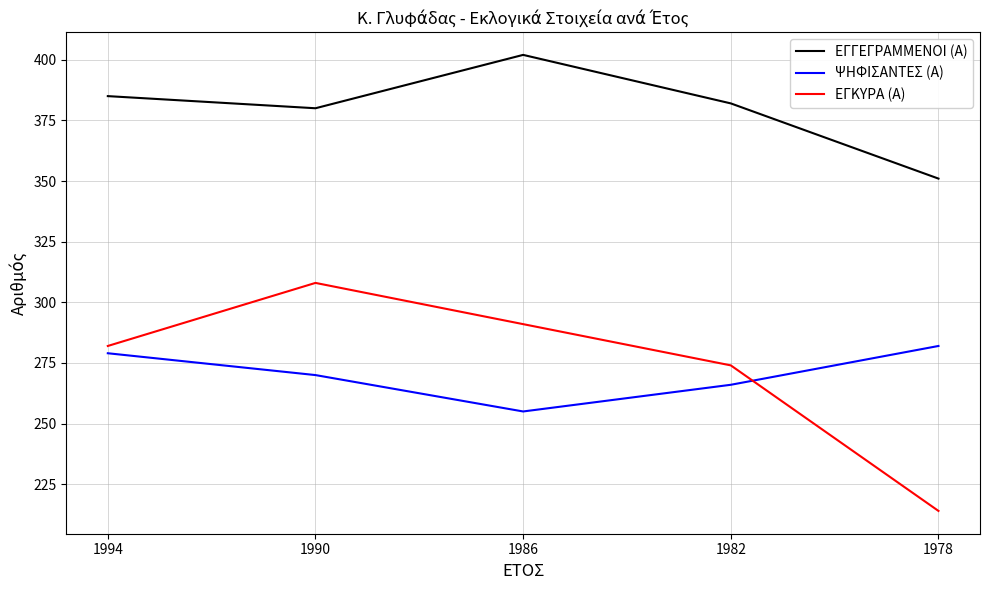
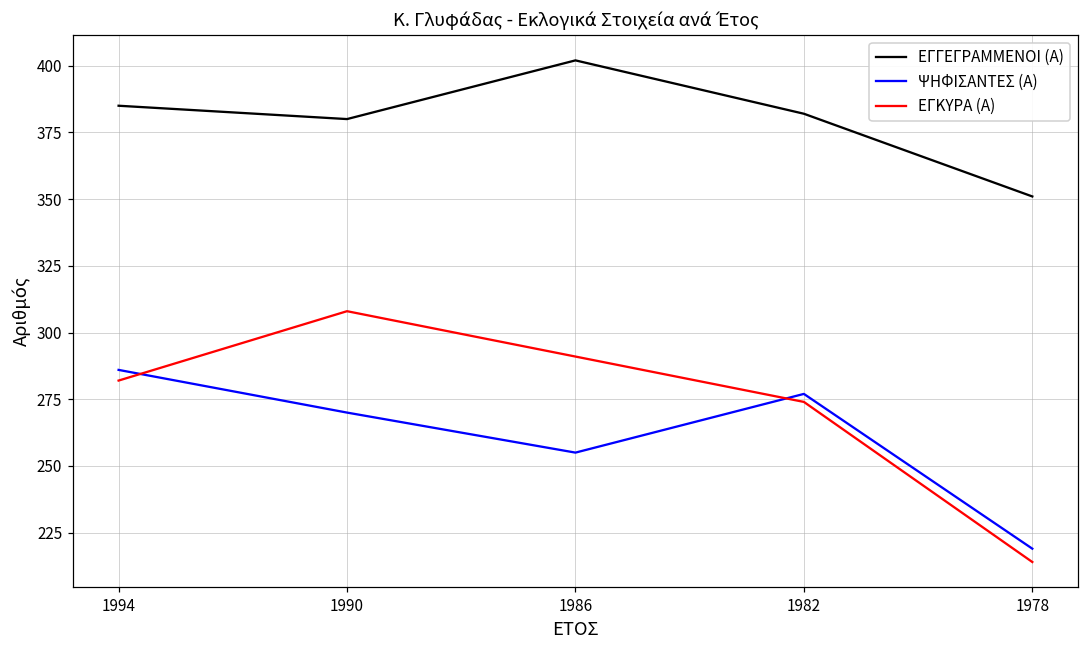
  {
    "ΕΓΓΕΓΡΑΜΜΕΝΟΙ (Α)": {
      "1994": 385,
      "1990": 380,
      "1986": 402,
      "1982": 382,
      "1978": 351
    },
    "ΨΗΦΙΣΑΝΤΕΣ (Α)": {
-     "1994": 279,
+     "1994": 286,
      "1990": 270,
      "1986": 255,
-     "1982": 266,
-     "1978": 282
+     "1982": 277,
+     "1978": 219
    },
    "ΕΓΚΥΡΑ (Α)": {
      "1994": 282,
      "1990": 308,
      "1986": 291,
      "1982": 274,
      "1978": 214
    }
  }
